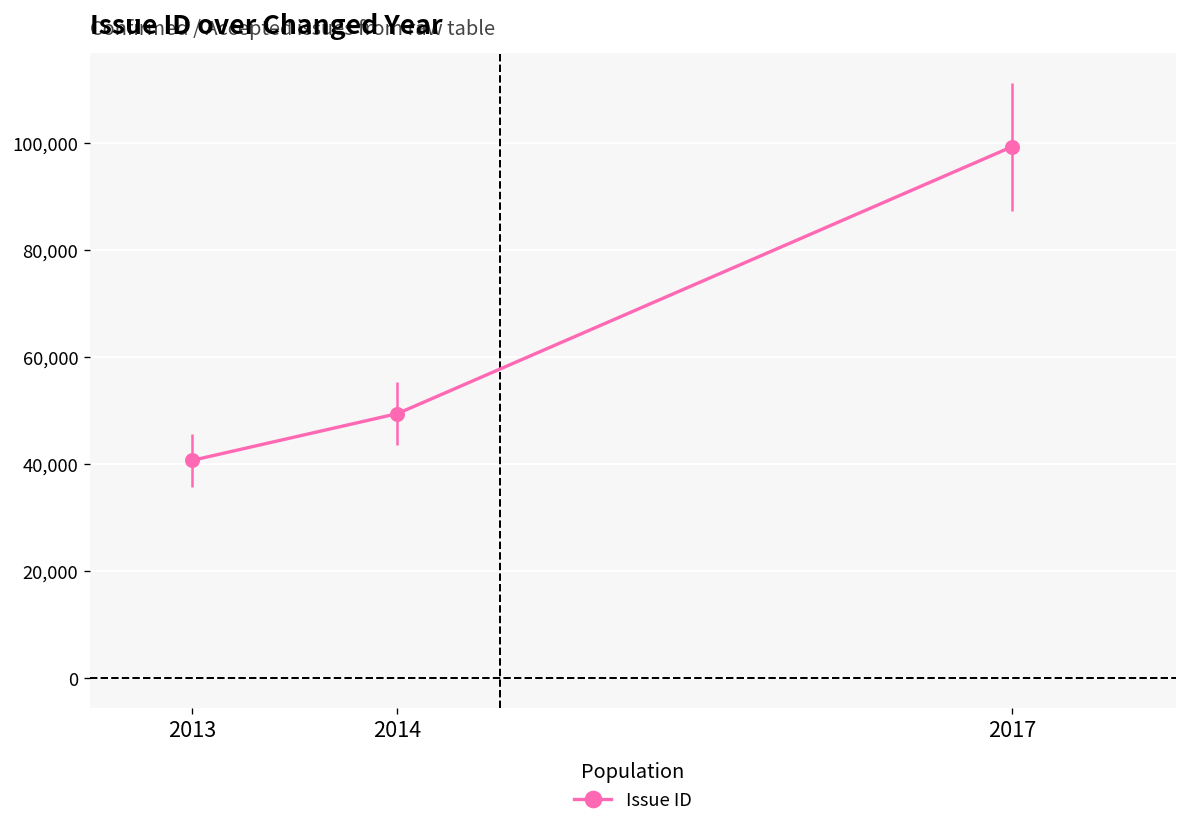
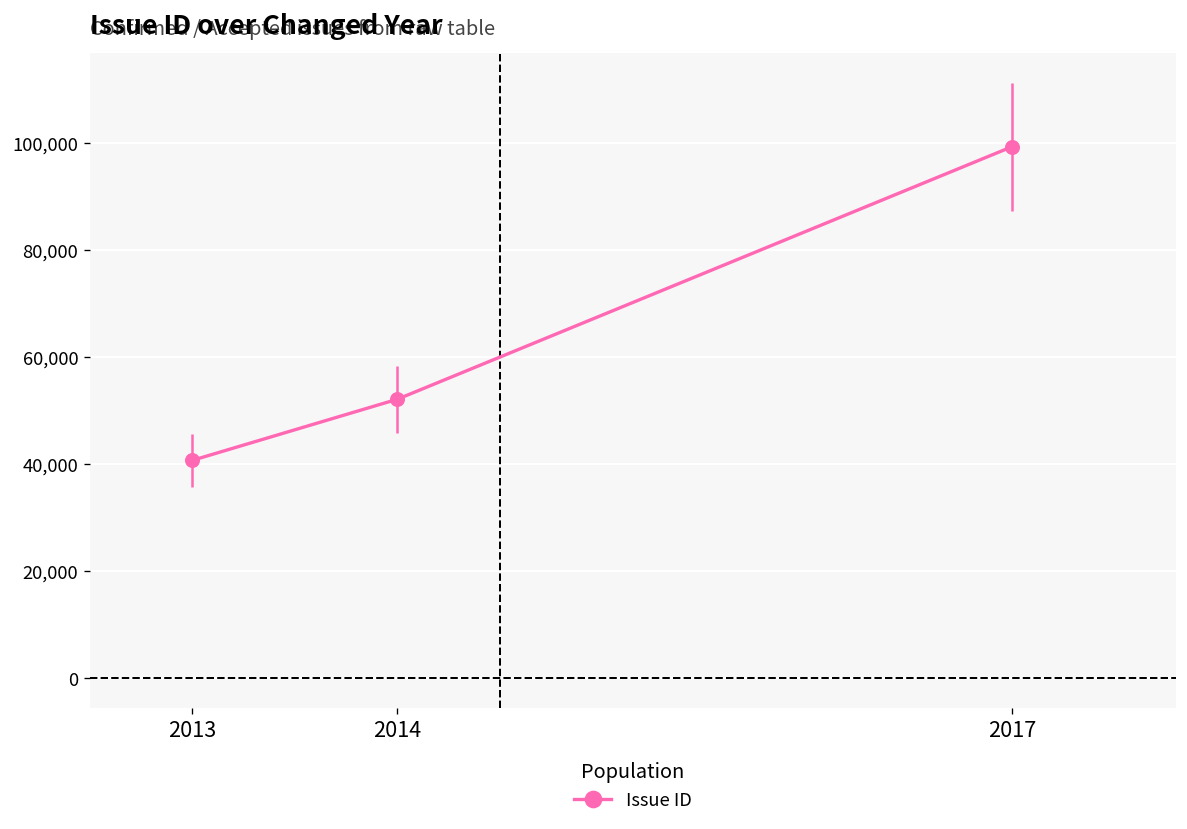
  {
    "2013": "41,000",
-   "2014": "49,000",
+   "2014": "52,000",
    "2017": "99,000"
  }
